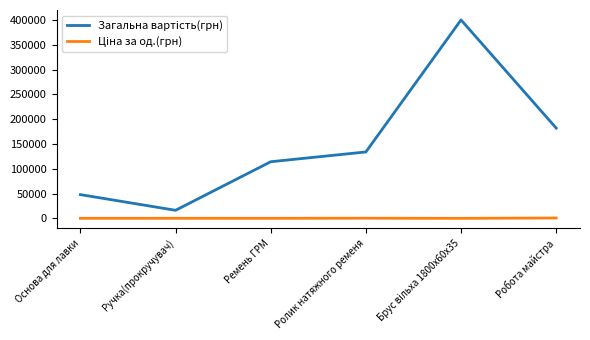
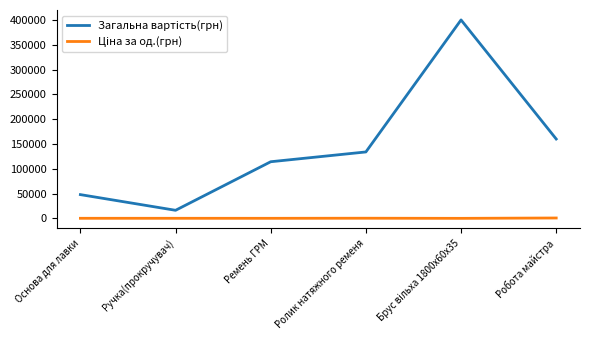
  {
    "Загальна вартість(грн)": {
      "Основа для лавки": 50000,
      "Ручка(прокручувач)": 20000,
      "Ремень ГРМ": 110000,
      "Ролик натяжного ременя": 130000,
      "Брус вільха 1800х60х35": 400000,
-     "Робота майстра": 180000
+     "Робота майстра": 160000
    },
    "Ціна за од.(грн)": {
      "Основа для лавки": 0,
      "Ручка(прокручувач)": 0,
      "Ремень ГРМ": 0,
      "Ролик натяжного ременя": 0,
      "Брус вільха 1800х60х35": 0,
      "Робота майстра": 0
    }
  }
